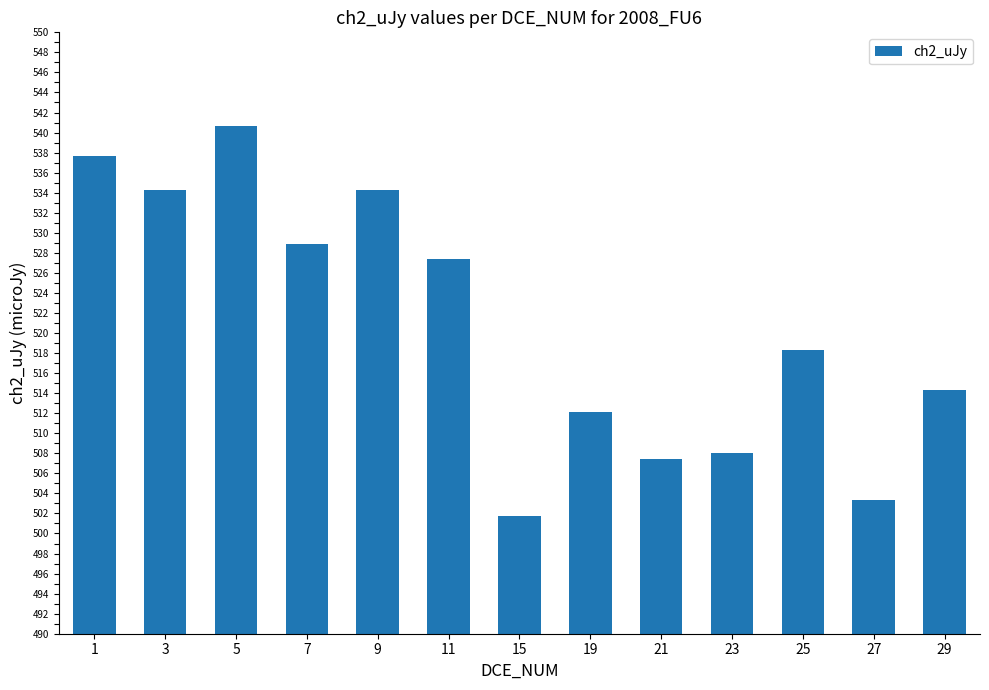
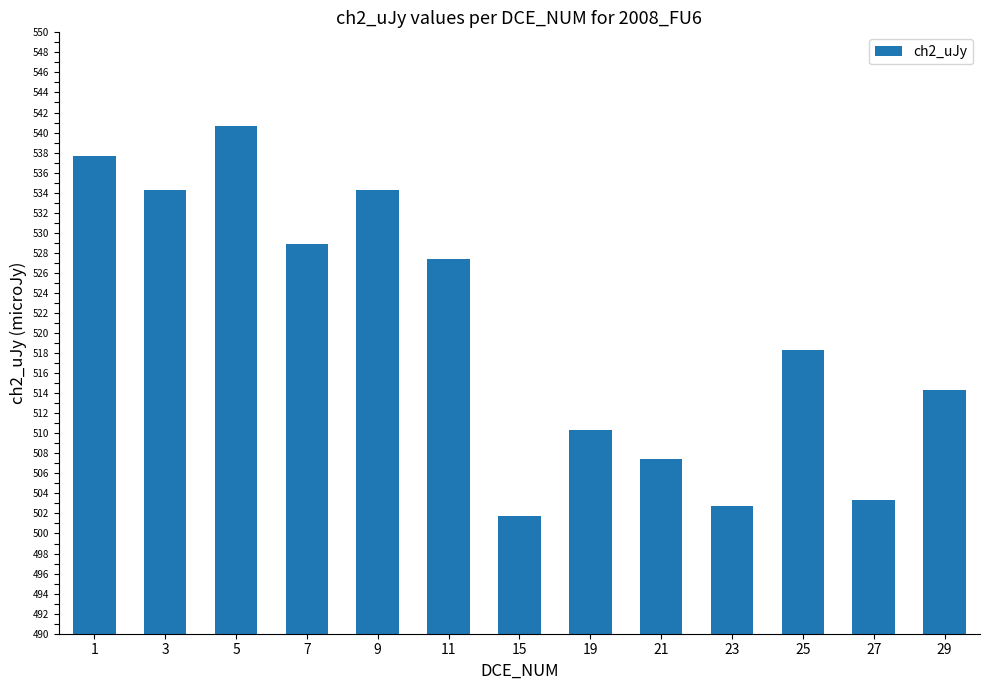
  {
    "1": 537.7,
    "3": 534.3,
    "5": 540.7,
    "7": 528.9,
    "9": 534.3,
    "11": 527.4,
    "15": 501.8,
-   "19": 512.1,
+   "19": 510.4,
    "21": 507.4,
-   "23": 508.0,
+   "23": 502.8,
    "25": 518.3,
    "27": 503.3,
    "29": 514.3
  }
